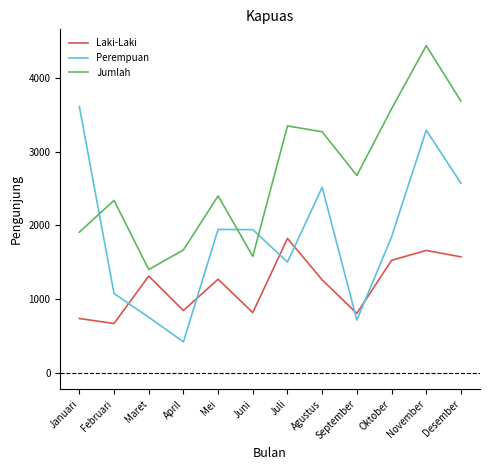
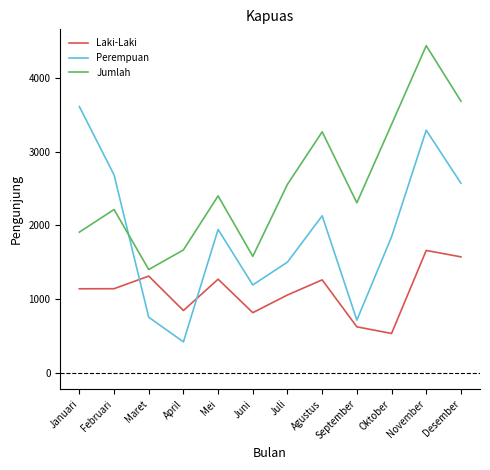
  {
    "Laki-Laki": {
-     "Januari": 700,
-     "Februari": 700,
+     "Januari": 1100,
+     "Februari": 1100,
      "Maret": 1300,
      "April": 800,
      "Mei": 1300,
      "Juni": 800,
-     "Juli": 1800,
+     "Juli": 1100,
      "Agustus": 1300,
-     "September": 800,
-     "Oktober": 1500,
+     "September": 600,
+     "Oktober": 500,
      "November": 1700,
      "Desember": 1600
    },
    "Perempuan": {
      "Januari": 3600,
-     "Februari": 1100,
+     "Februari": 2700,
      "Maret": 800,
      "April": 400,
      "Mei": 1900,
-     "Juni": 1900,
+     "Juni": 1200,
      "Juli": 1500,
-     "Agustus": 2500,
+     "Agustus": 2100,
      "September": 700,
      "Oktober": 1800,
      "November": 3300,
      "Desember": 2600
    },
    "Jumlah": {
      "Januari": 1900,
-     "Februari": 2300,
+     "Februari": 2200,
      "Maret": 1400,
      "April": 1700,
      "Mei": 2400,
      "Juni": 1600,
-     "Juli": 3300,
+     "Juli": 2600,
      "Agustus": 3300,
-     "September": 2700,
-     "Oktober": 3600,
+     "September": 2300,
+     "Oktober": 3400,
      "November": 4400,
      "Desember": 3700
    }
  }
